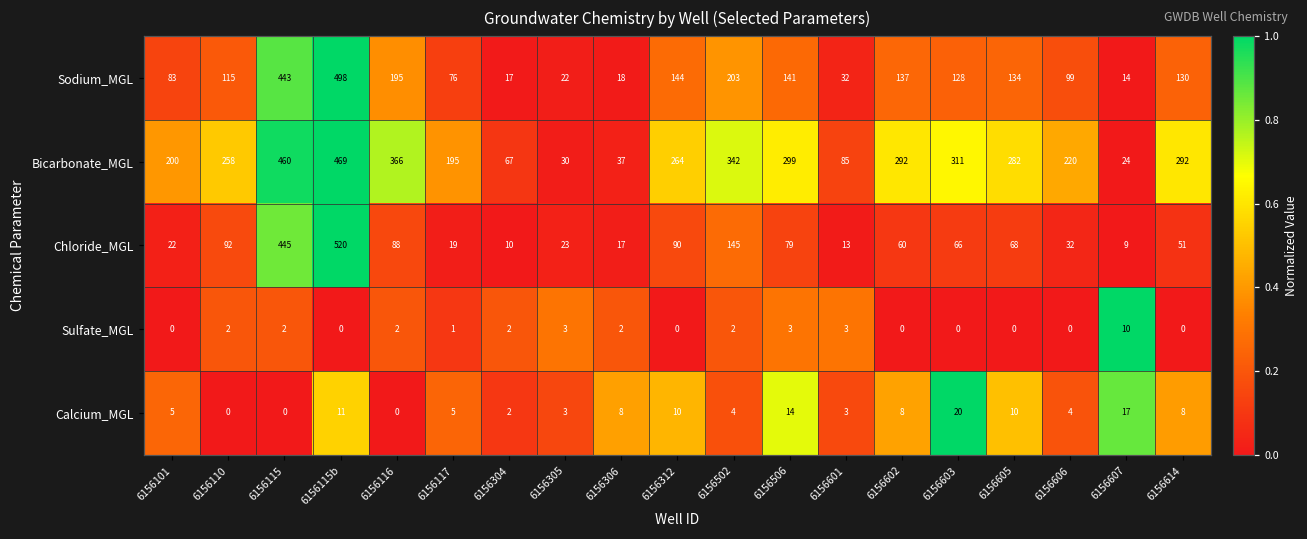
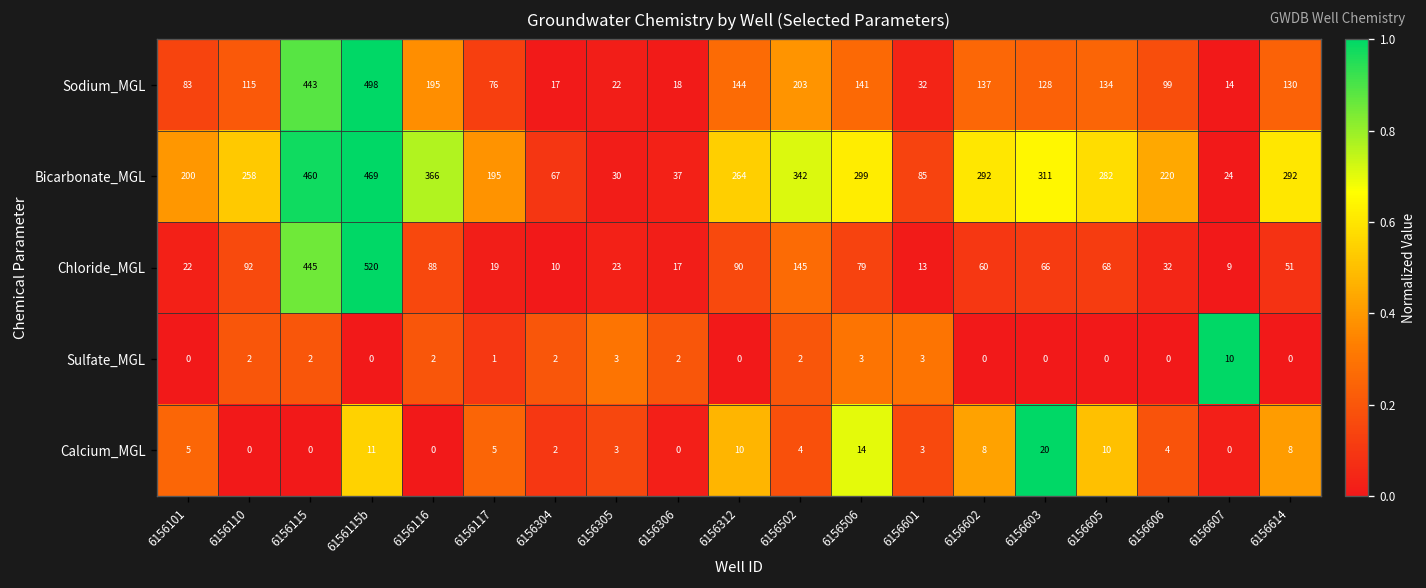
  {
    "Sodium_MGL": {
      "6156101": 83,
      "6156110": 115,
      "6156115": 443,
      "6156115b": 498,
      "6156116": 195,
      "6156117": 76,
      "6156304": 17,
      "6156305": 22,
      "6156306": 18,
      "6156312": 144,
      "6156502": 203,
      "6156506": 141,
      "6156601": 32,
      "6156602": 137,
      "6156603": 128,
      "6156605": 134,
      "6156606": 99,
      "6156607": 14,
      "6156614": 130
    },
    "Bicarbonate_MGL": {
      "6156101": 200,
      "6156110": 258,
      "6156115": 460,
      "6156115b": 469,
      "6156116": 366,
      "6156117": 195,
      "6156304": 67,
      "6156305": 30,
      "6156306": 37,
      "6156312": 264,
      "6156502": 342,
      "6156506": 299,
      "6156601": 85,
      "6156602": 292,
      "6156603": 311,
      "6156605": 282,
      "6156606": 220,
      "6156607": 24,
      "6156614": 292
    },
    "Chloride_MGL": {
      "6156101": 22,
      "6156110": 92,
      "6156115": 445,
      "6156115b": 520,
      "6156116": 88,
      "6156117": 19,
      "6156304": 10,
      "6156305": 23,
      "6156306": 17,
      "6156312": 90,
      "6156502": 145,
      "6156506": 79,
      "6156601": 13,
      "6156602": 60,
      "6156603": 66,
      "6156605": 68,
      "6156606": 32,
      "6156607": 9,
      "6156614": 51
    },
    "Sulfate_MGL": {
      "6156101": 0,
      "6156110": 2,
      "6156115": 2,
      "6156115b": 0,
      "6156116": 2,
      "6156117": 1,
      "6156304": 2,
      "6156305": 3,
      "6156306": 2,
      "6156312": 0,
      "6156502": 2,
      "6156506": 3,
      "6156601": 3,
      "6156602": 0,
      "6156603": 0,
      "6156605": 0,
      "6156606": 0,
      "6156607": 10,
      "6156614": 0
    },
    "Calcium_MGL": {
      "6156101": 5,
      "6156110": 0,
      "6156115": 0,
      "6156115b": 11,
      "6156116": 0,
      "6156117": 5,
      "6156304": 2,
      "6156305": 3,
-     "6156306": 8,
+     "6156306": 0,
      "6156312": 10,
      "6156502": 4,
      "6156506": 14,
      "6156601": 3,
      "6156602": 8,
      "6156603": 20,
      "6156605": 10,
      "6156606": 4,
-     "6156607": 17,
+     "6156607": 0,
      "6156614": 8
    }
  }
